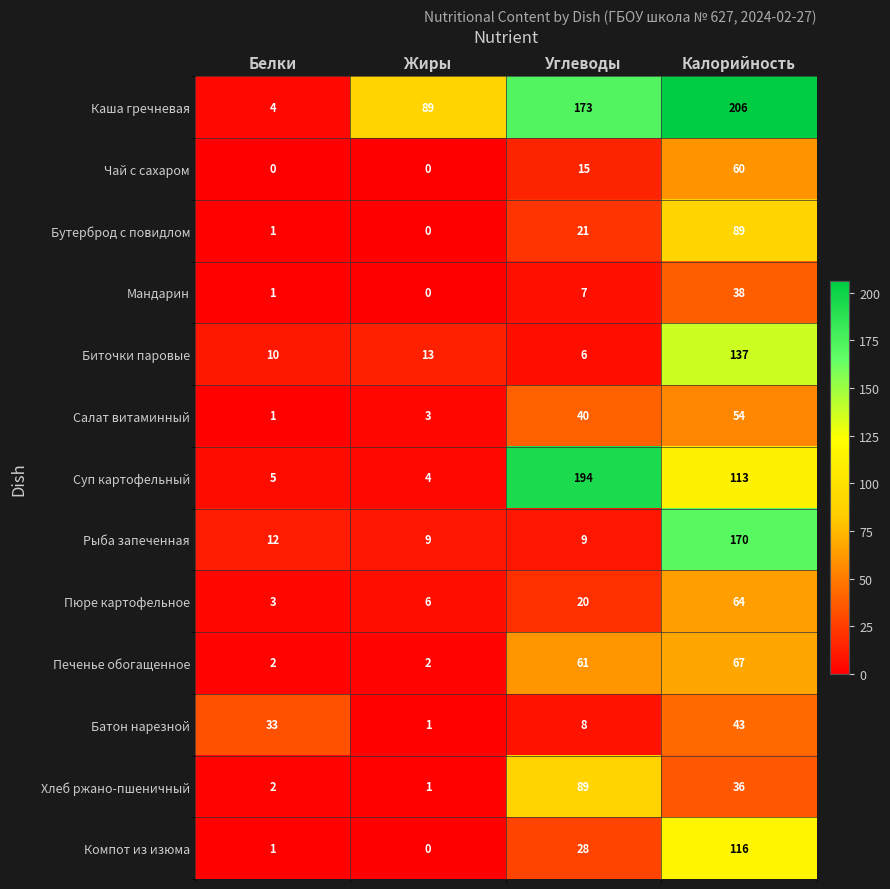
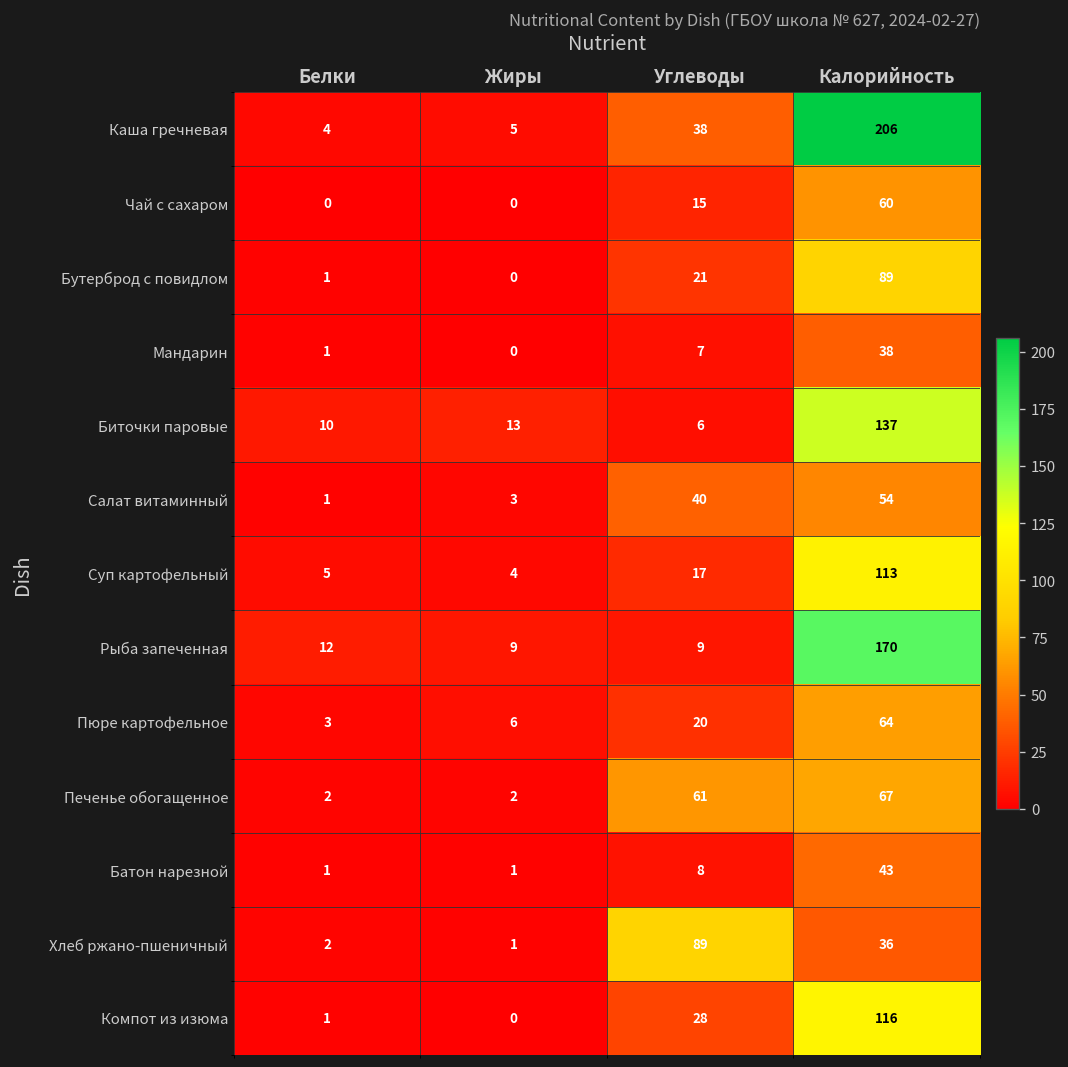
  {
    "Каша гречневая": {
      "Белки": 4,
-     "Жиры": 89,
-     "Углеводы": 173,
+     "Жиры": 5,
+     "Углеводы": 38,
      "Калорийность": 206
    },
    "Чай с сахаром": {
      "Белки": 0,
      "Жиры": 0,
      "Углеводы": 15,
      "Калорийность": 60
    },
    "Бутерброд с повидлом": {
      "Белки": 1,
      "Жиры": 0,
      "Углеводы": 21,
      "Калорийность": 89
    },
    "Мандарин": {
      "Белки": 1,
      "Жиры": 0,
      "Углеводы": 7,
      "Калорийность": 38
    },
    "Биточки паровые": {
      "Белки": 10,
      "Жиры": 13,
      "Углеводы": 6,
      "Калорийность": 137
    },
    "Салат витаминный": {
      "Белки": 1,
      "Жиры": 3,
      "Углеводы": 40,
      "Калорийность": 54
    },
    "Суп картофельный": {
      "Белки": 5,
      "Жиры": 4,
-     "Углеводы": 194,
+     "Углеводы": 17,
      "Калорийность": 113
    },
    "Рыба запеченная": {
      "Белки": 12,
      "Жиры": 9,
      "Углеводы": 9,
      "Калорийность": 170
    },
    "Пюре картофельное": {
      "Белки": 3,
      "Жиры": 6,
      "Углеводы": 20,
      "Калорийность": 64
    },
    "Печенье обогащенное": {
      "Белки": 2,
      "Жиры": 2,
      "Углеводы": 61,
      "Калорийность": 67
    },
    "Батон нарезной": {
-     "Белки": 33,
+     "Белки": 1,
      "Жиры": 1,
      "Углеводы": 8,
      "Калорийность": 43
    },
    "Хлеб ржано-пшеничный": {
      "Белки": 2,
      "Жиры": 1,
      "Углеводы": 89,
      "Калорийность": 36
    },
    "Компот из изюма": {
      "Белки": 1,
      "Жиры": 0,
      "Углеводы": 28,
      "Калорийность": 116
    }
  }
